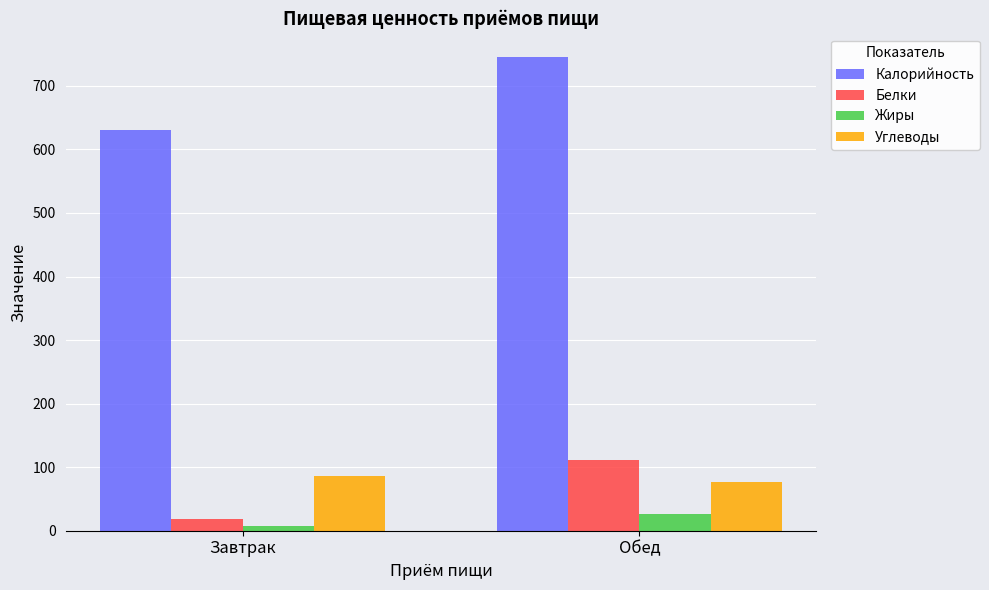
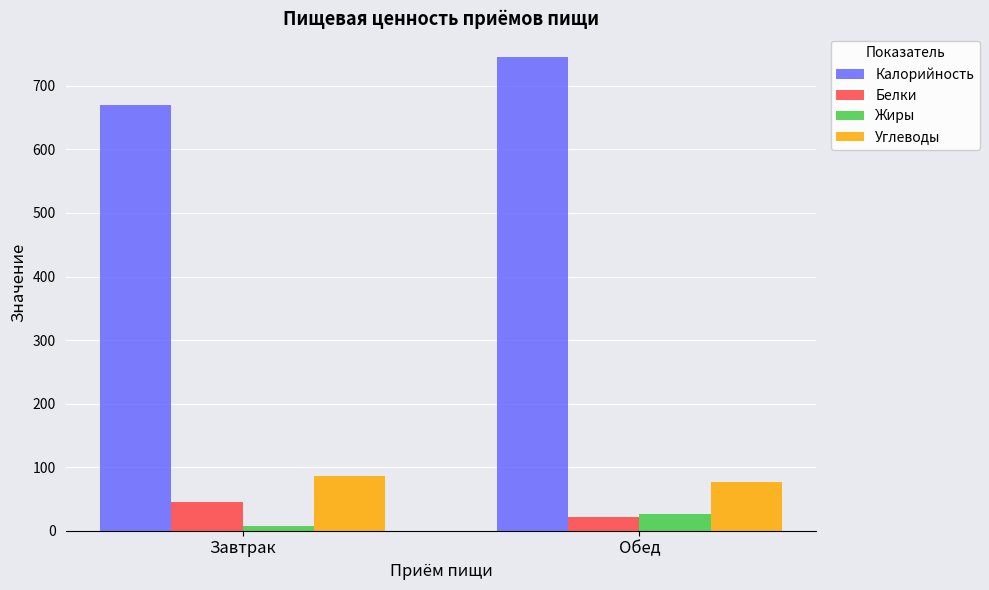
  {
    "Калорийность": {
-     "Завтрак": 630,
+     "Завтрак": 670,
      "Обед": 750
    },
    "Белки": {
-     "Завтрак": 20,
-     "Обед": 110
+     "Завтрак": 50,
+     "Обед": 20
    },
    "Жиры": {
      "Завтрак": 10,
      "Обед": 30
    },
    "Углеводы": {
      "Завтрак": 90,
      "Обед": 80
    }
  }
